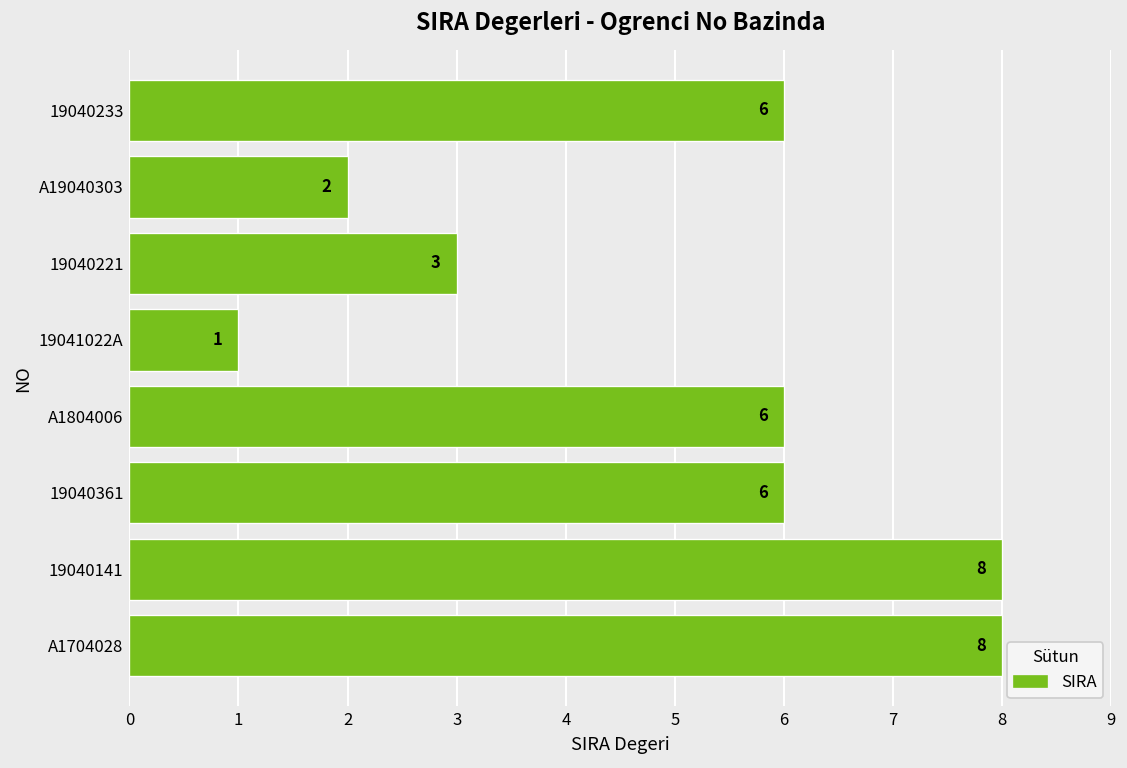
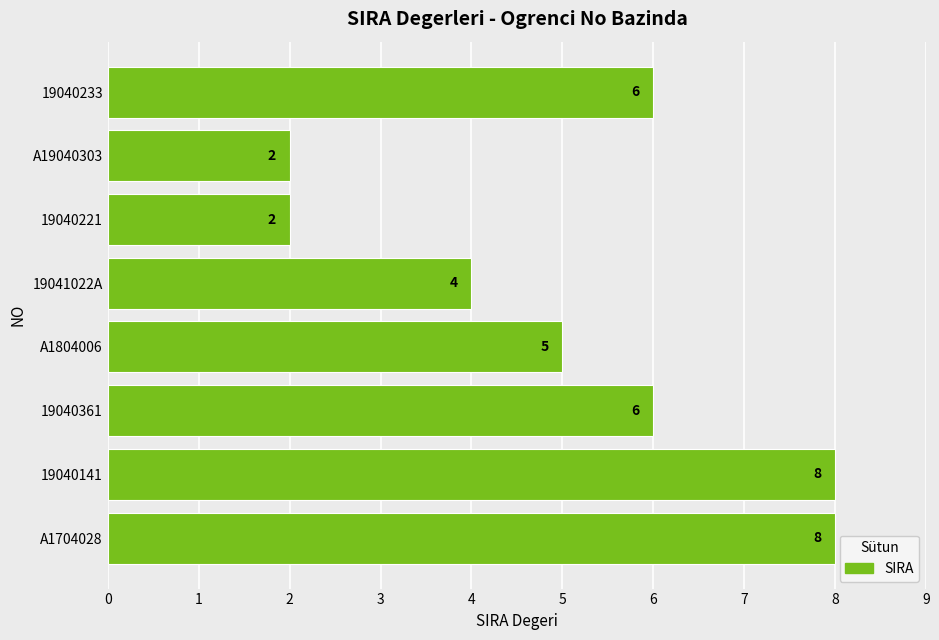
  {
    "19040233": 6,
    "A19040303": 2,
-   "19040221": 3,
-   "19041022A": 1,
-   "A1804006": 6,
+   "19040221": 2,
+   "19041022A": 4,
+   "A1804006": 5,
    "19040361": 6,
    "19040141": 8,
    "A1704028": 8
  }
